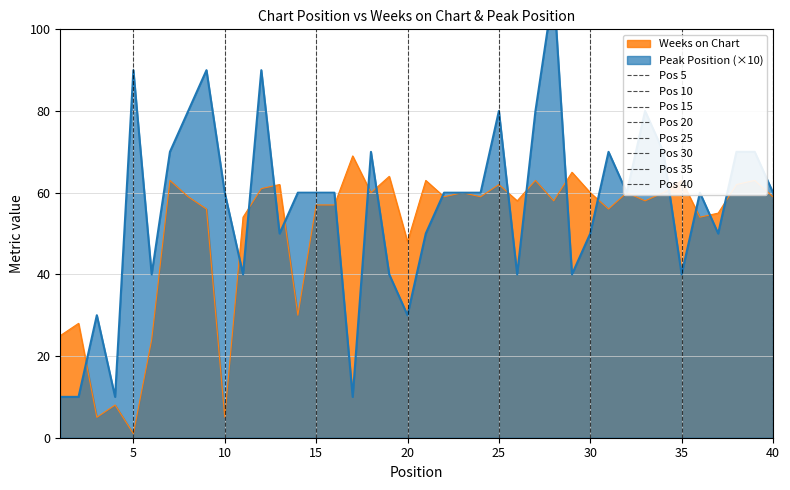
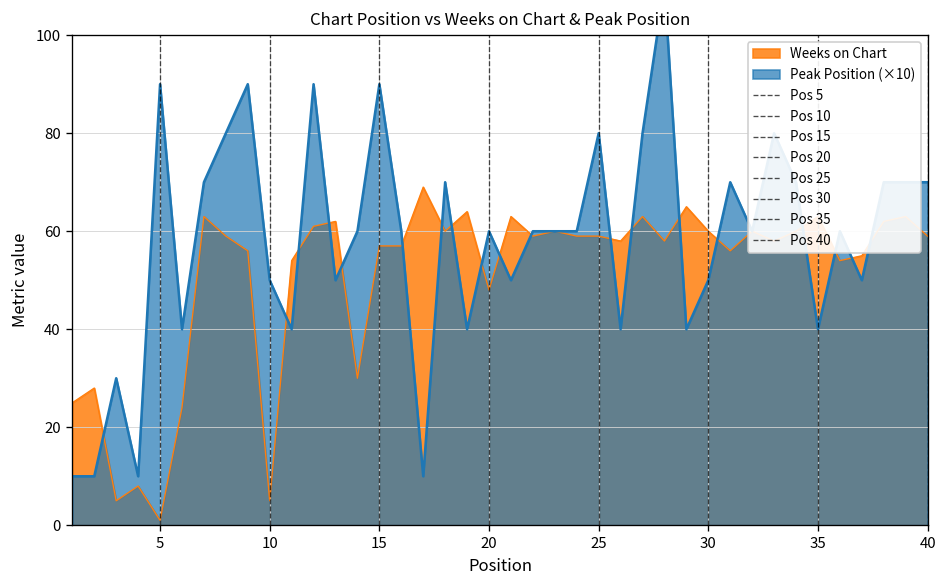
  {
    "Weeks on Chart": {
      "5": 1,
      "10": 5,
      "15": 57,
      "20": 48,
-     "25": 62,
+     "25": 59,
      "30": 60,
      "40": 59
    },
    "Peak Position (×10)": {
      "5": 90,
-     "10": 60,
-     "15": 60,
-     "20": 30,
+     "10": 50,
+     "15": 90,
+     "20": 60,
      "25": 80,
      "30": 50,
      "35": 40,
-     "40": 60
+     "40": 70
    }
  }
